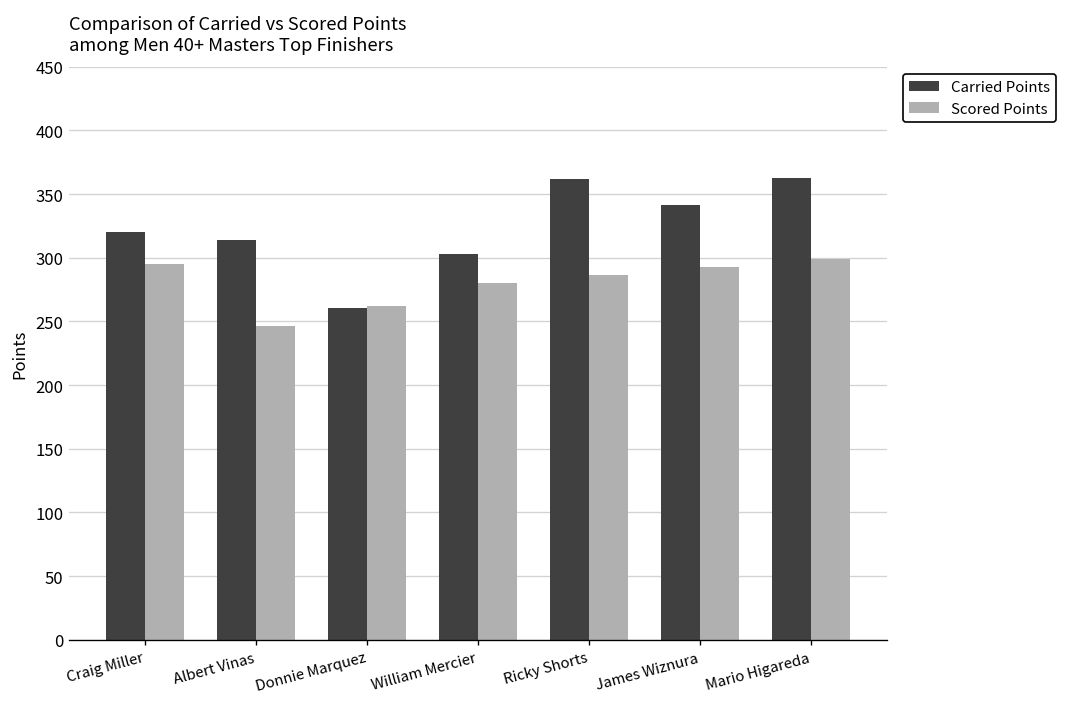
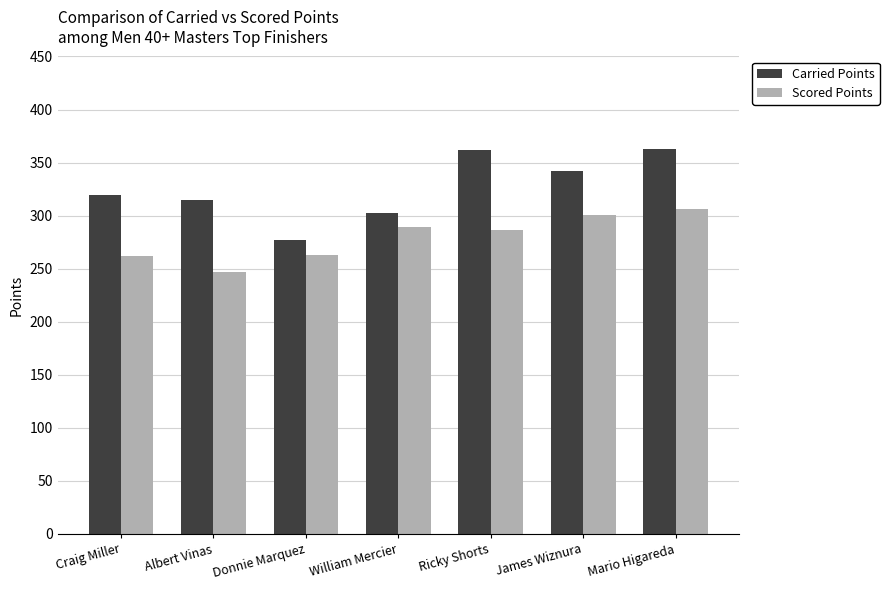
  {
    "Carried Points": {
      "Craig Miller": 320,
      "Albert Vinas": 314,
-     "Donnie Marquez": 261,
+     "Donnie Marquez": 277,
      "William Mercier": 303,
      "Ricky Shorts": 362,
      "James Wiznura": 342,
      "Mario Higareda": 363
    },
    "Scored Points": {
-     "Craig Miller": 295,
+     "Craig Miller": 262,
      "Albert Vinas": 247,
      "Donnie Marquez": 262,
-     "William Mercier": 280,
+     "William Mercier": 289,
      "Ricky Shorts": 286,
-     "James Wiznura": 293,
-     "Mario Higareda": 299
+     "James Wiznura": 301,
+     "Mario Higareda": 306
    }
  }
